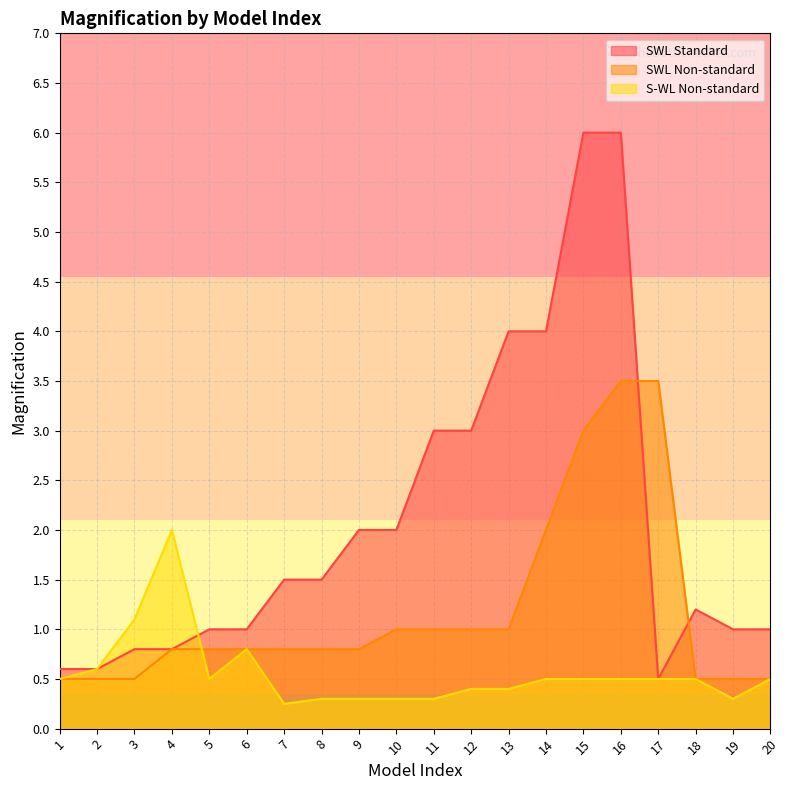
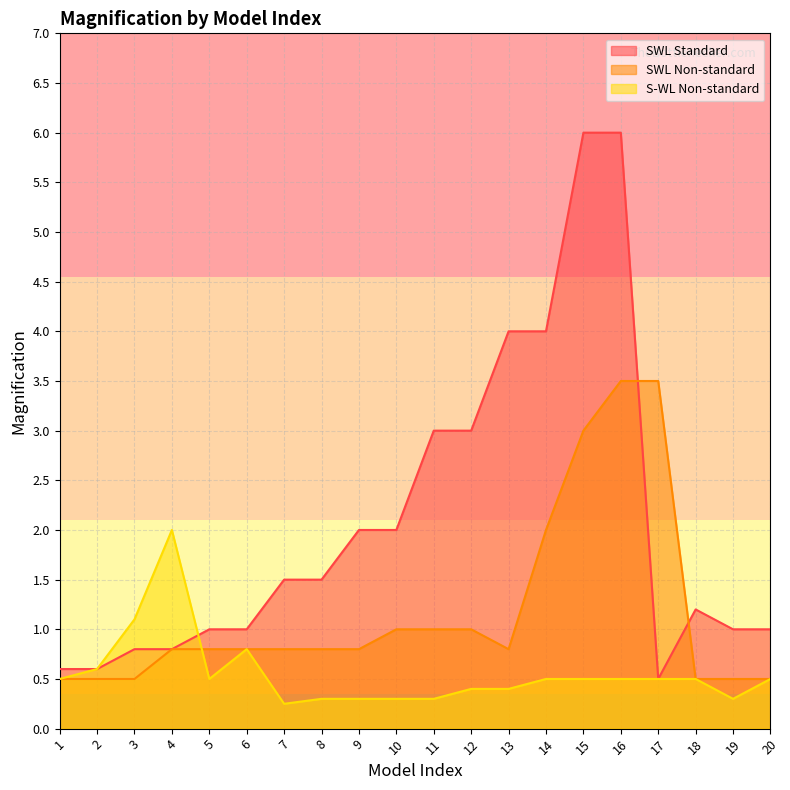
  {
    "SWL Standard": {
      "1": 0.6,
      "3": 0.8,
      "5": 1.0,
      "6": 1.0,
      "7": 1.5,
      "8": 1.5,
      "9": 2.0,
      "10": 2.0,
      "11": 3.0,
      "12": 3.0,
      "13": 4.0,
      "14": 4.0,
      "15": 6.0,
      "16": 6.0,
      "18": 1.2,
      "19": 1.0,
      "20": 1.0
    },
    "SWL Non-standard": {
      "2": 0.5,
      "3": 0.5,
      "5": 0.8,
      "7": 0.8,
      "8": 0.8,
      "9": 0.8,
      "10": 1.0,
      "11": 1.0,
      "12": 1.0,
-     "13": 1.0,
+     "13": 0.8,
      "14": 2.0,
      "15": 3.0,
      "16": 3.5,
      "17": 3.5,
      "19": 0.5
    },
    "S-WL Non-standard": {
      "3": 1.1,
      "4": 2.0,
      "5": 0.5,
      "7": 0.3,
      "8": 0.3,
      "9": 0.3,
      "10": 0.3,
      "11": 0.3,
      "12": 0.4,
      "13": 0.4,
      "14": 0.5,
      "15": 0.5,
      "16": 0.5,
      "19": 0.3
    }
  }
